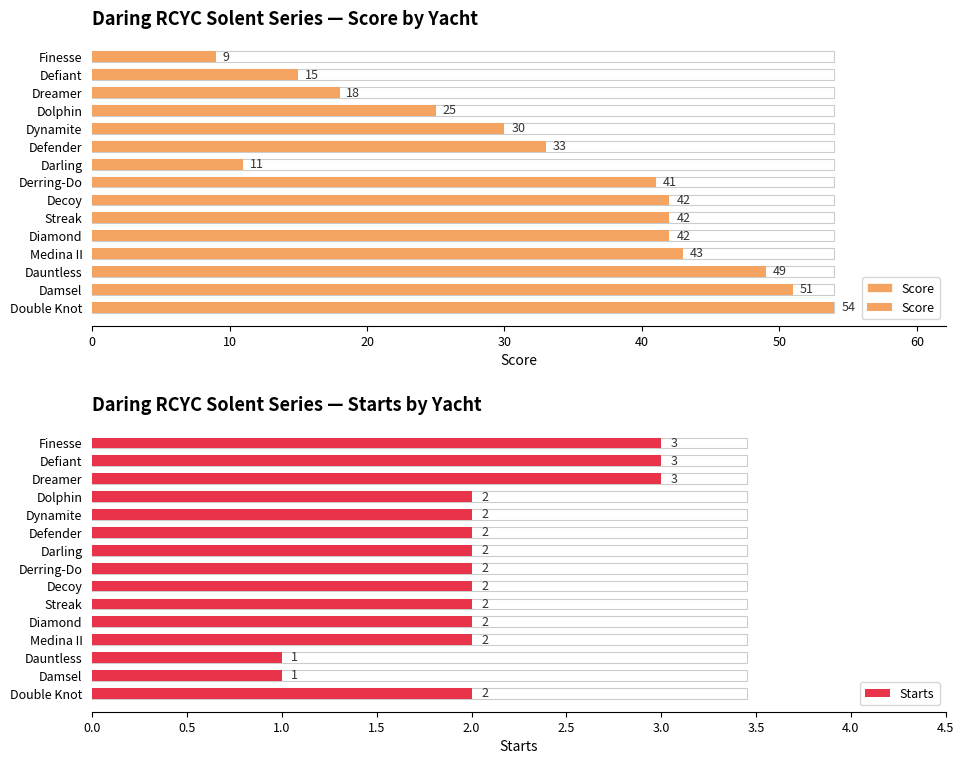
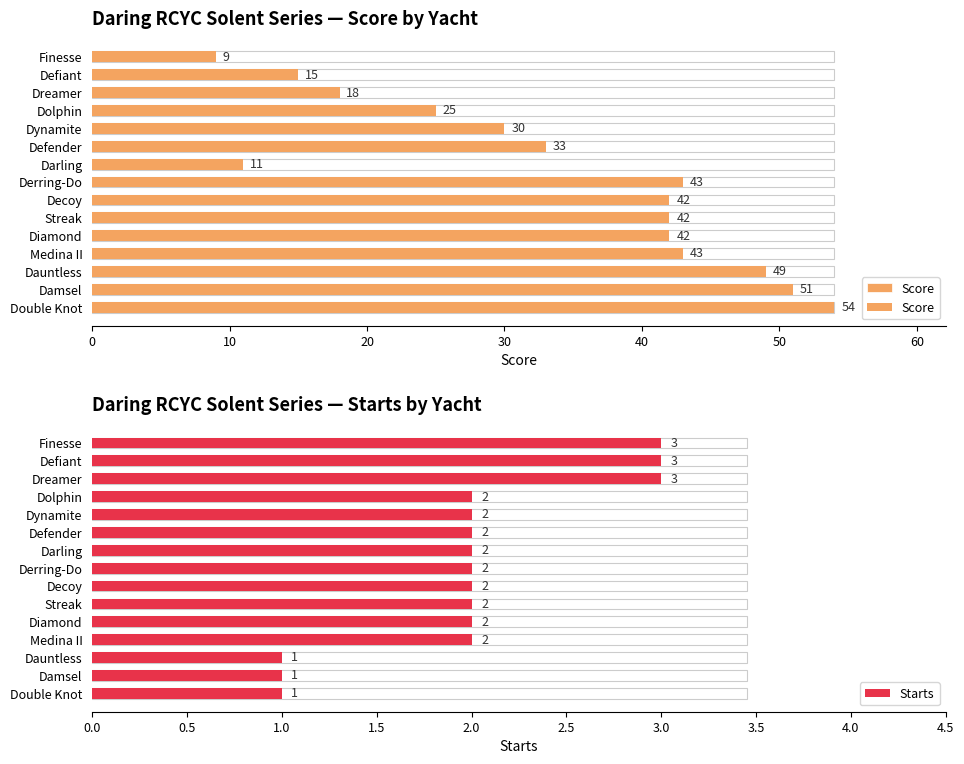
  {
    "Daring RCYC Solent Series — Score by Yacht": {
      "Score": {
-       "Derring-Do": 41,
+       "Derring-Do": 43,
        "Double Knot": 54
      }
    },
    "Daring RCYC Solent Series — Starts by Yacht": {
      "Starts": {
-       "Double Knot": 2
+       "Double Knot": 1
      }
    }
  }
